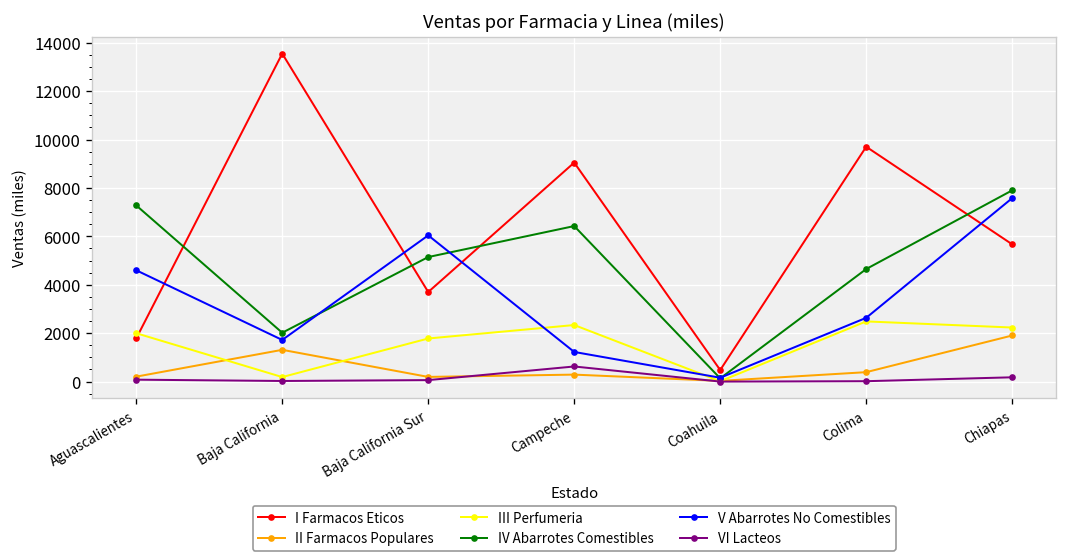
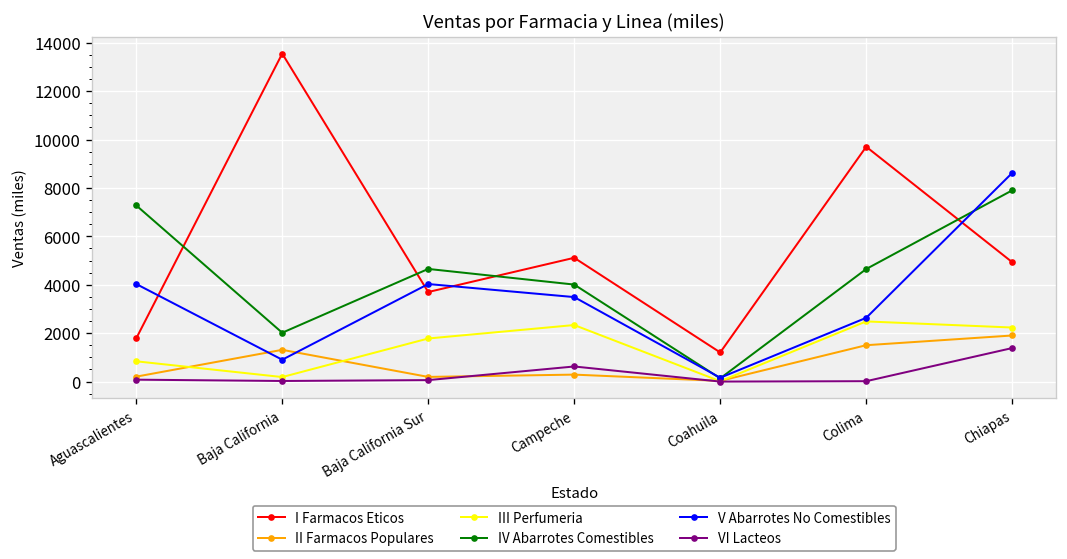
  {
    "I Farmacos Eticos": {
      "Aguascalientes": 1800,
      "Baja California": 13600,
      "Baja California Sur": 3700,
-     "Campeche": 9000,
-     "Coahuila": 500,
+     "Campeche": 5100,
+     "Coahuila": 1200,
      "Colima": 9700,
-     "Chiapas": 5700
+     "Chiapas": 4900
    },
    "II Farmacos Populares": {
      "Baja California": 1300,
      "Baja California Sur": 200,
      "Campeche": 300,
-     "Colima": 400,
+     "Colima": 1500,
      "Chiapas": 1900
    },
    "III Perfumeria": {
-     "Aguascalientes": 2000,
+     "Aguascalientes": 800,
      "Baja California": 200,
      "Baja California Sur": 1800,
      "Campeche": 2300,
      "Colima": 2500,
      "Chiapas": 2200
    },
    "IV Abarrotes Comestibles": {
      "Aguascalientes": 7300,
      "Baja California": 2000,
-     "Baja California Sur": 5100,
-     "Campeche": 6400,
+     "Baja California Sur": 4700,
+     "Campeche": 4000,
      "Colima": 4700,
      "Chiapas": 7900
    },
    "V Abarrotes No Comestibles": {
-     "Aguascalientes": 4600,
-     "Baja California": 1700,
-     "Baja California Sur": 6000,
-     "Campeche": 1200,
+     "Aguascalientes": 4000,
+     "Baja California": 900,
+     "Baja California Sur": 4000,
+     "Campeche": 3500,
      "Colima": 2600,
-     "Chiapas": 7600
+     "Chiapas": 8600
    },
    "VI Lacteos": {
      "Baja California": 0,
      "Baja California Sur": 100,
      "Campeche": 600,
      "Colima": 0,
-     "Chiapas": 200
+     "Chiapas": 1400
    }
  }
